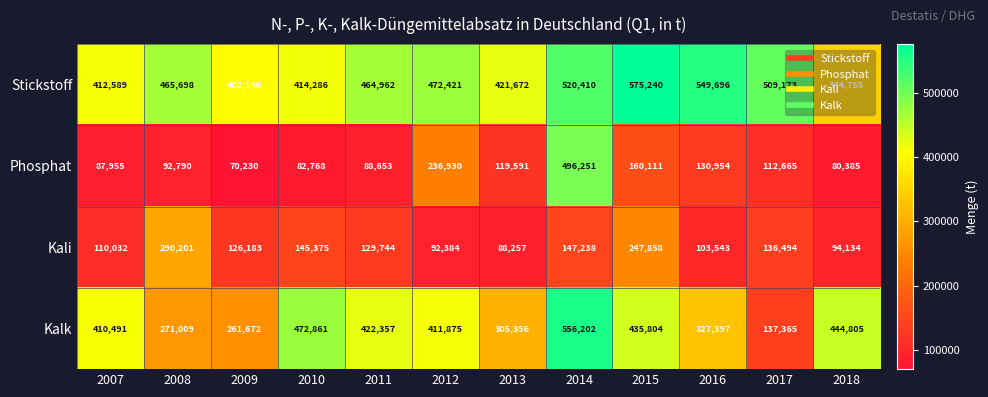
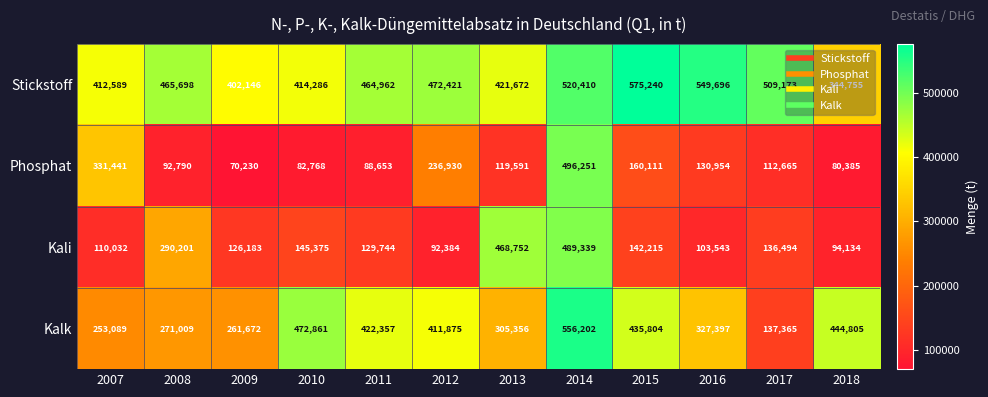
  {
    "Stickstoff": {
      "2007": "412,589",
      "2008": "465,698",
      "2009": "402,146",
      "2010": "414,286",
      "2011": "464,962",
      "2012": "472,421",
      "2013": "421,672",
      "2014": "520,410",
      "2015": "575,240",
      "2016": "549,696"
    },
    "Phosphat": {
-     "2007": "87,955",
+     "2007": "331,441",
      "2008": "92,790",
      "2009": "70,230",
      "2010": "82,768",
      "2011": "88,653",
      "2012": "236,930",
      "2013": "119,591",
      "2014": "496,251",
      "2015": "160,111",
      "2016": "130,954",
      "2017": "112,665",
      "2018": "80,385"
    },
    "Kali": {
      "2007": "110,032",
      "2008": "290,201",
      "2009": "126,183",
      "2010": "145,375",
      "2011": "129,744",
      "2012": "92,384",
-     "2013": "88,257",
-     "2014": "147,238",
-     "2015": "247,858",
+     "2013": "468,752",
+     "2014": "489,339",
+     "2015": "142,215",
      "2016": "103,543",
      "2017": "136,494",
      "2018": "94,134"
    },
    "Kalk": {
-     "2007": "410,491",
+     "2007": "253,089",
      "2008": "271,009",
      "2009": "261,672",
      "2010": "472,861",
      "2011": "422,357",
      "2012": "411,875",
      "2013": "305,356",
      "2014": "556,202",
      "2015": "435,804",
      "2016": "327,397",
      "2017": "137,365",
      "2018": "444,805"
    }
  }
